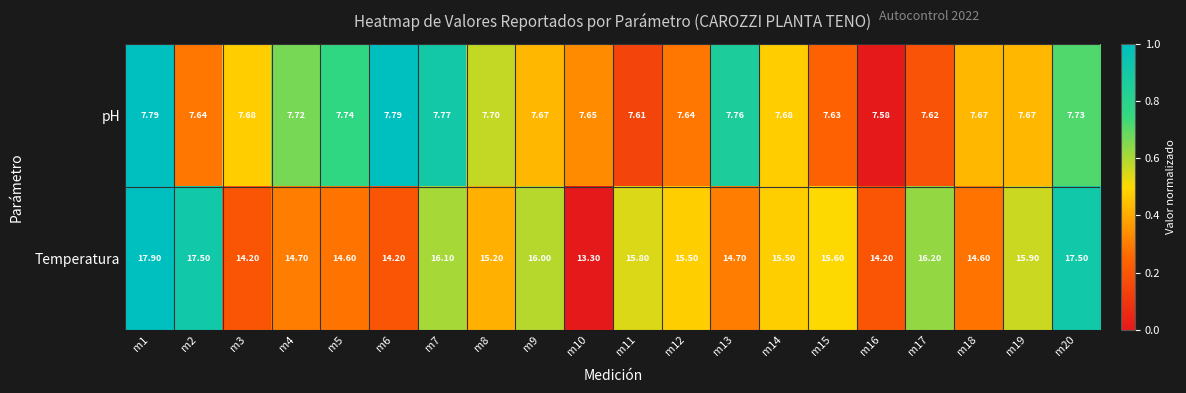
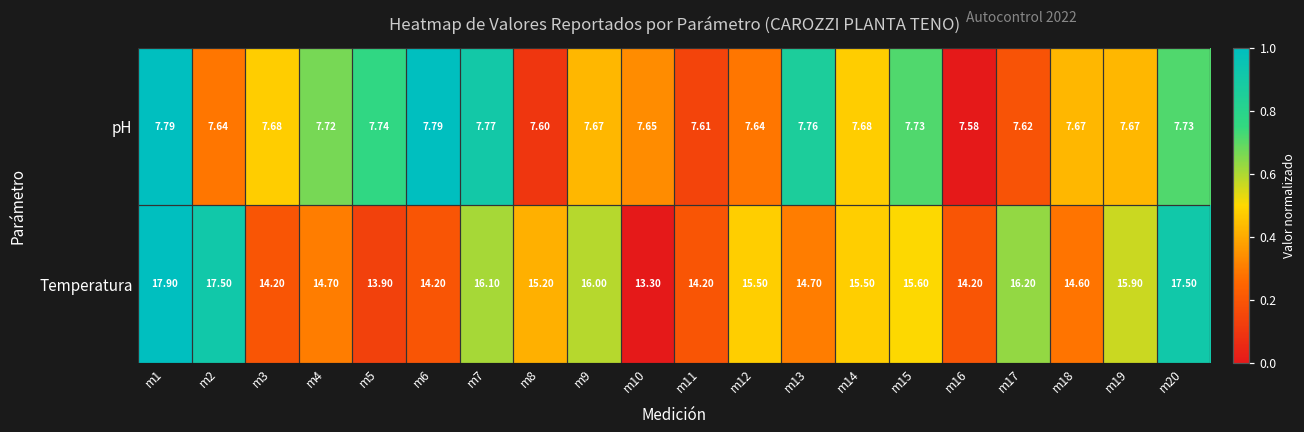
  {
    "pH": {
      "m1": 7.79,
      "m2": 7.64,
      "m3": 7.68,
      "m4": 7.72,
      "m5": 7.74,
      "m6": 7.79,
      "m7": 7.77,
-     "m8": 7.70,
+     "m8": 7.60,
      "m9": 7.67,
      "m10": 7.65,
      "m11": 7.61,
      "m12": 7.64,
      "m13": 7.76,
      "m14": 7.68,
-     "m15": 7.63,
+     "m15": 7.73,
      "m16": 7.58,
      "m17": 7.62,
      "m18": 7.67,
      "m19": 7.67,
      "m20": 7.73
    },
    "Temperatura": {
      "m1": 17.90,
      "m2": 17.50,
      "m3": 14.20,
      "m4": 14.70,
-     "m5": 14.60,
+     "m5": 13.90,
      "m6": 14.20,
      "m7": 16.10,
      "m8": 15.20,
      "m9": 16.00,
      "m10": 13.30,
-     "m11": 15.80,
+     "m11": 14.20,
      "m12": 15.50,
      "m13": 14.70,
      "m14": 15.50,
      "m15": 15.60,
      "m16": 14.20,
      "m17": 16.20,
      "m18": 14.60,
      "m19": 15.90,
      "m20": 17.50
    }
  }
